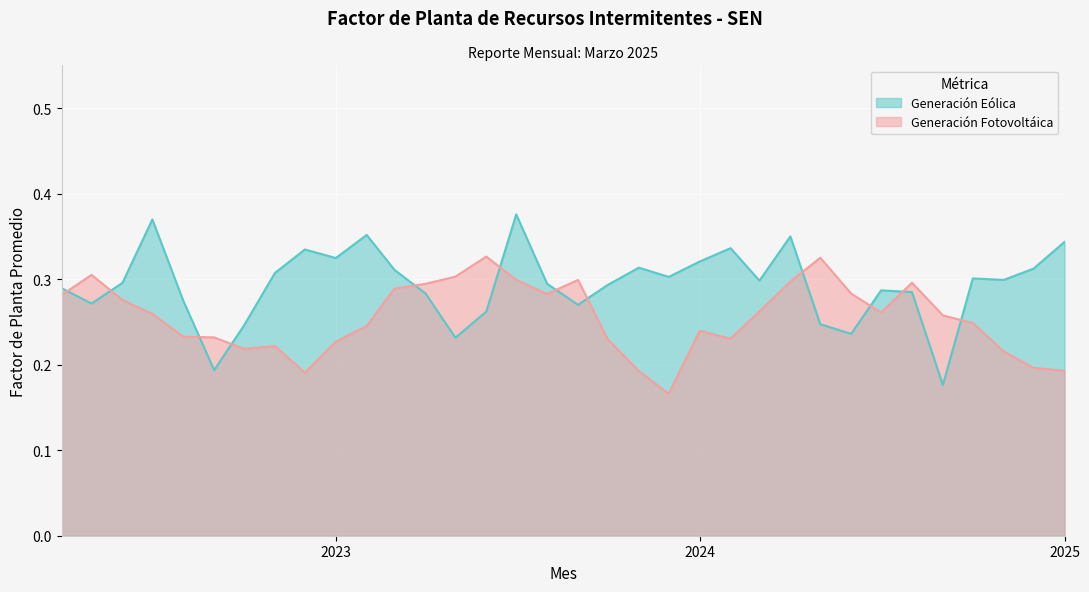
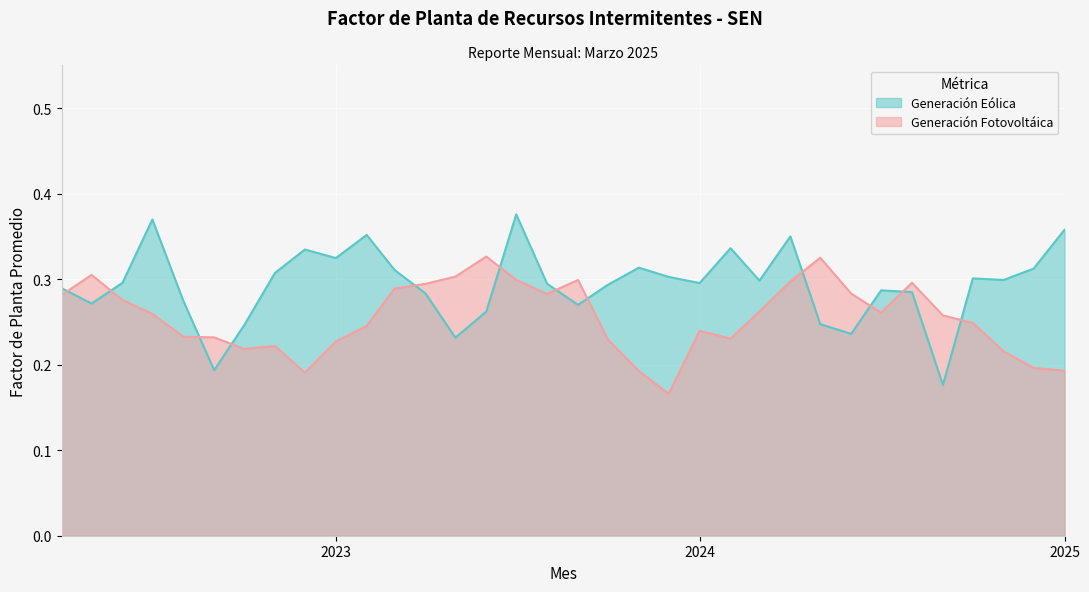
  {
    "Generación Eólica": {
      "2023": 0.32,
-     "2024": 0.32,
-     "2025": 0.34
+     "2024": 0.30,
+     "2025": 0.36
    },
    "Generación Fotovoltáica": {
      "2023": 0.23,
      "2024": 0.24,
      "2025": 0.19
    }
  }
